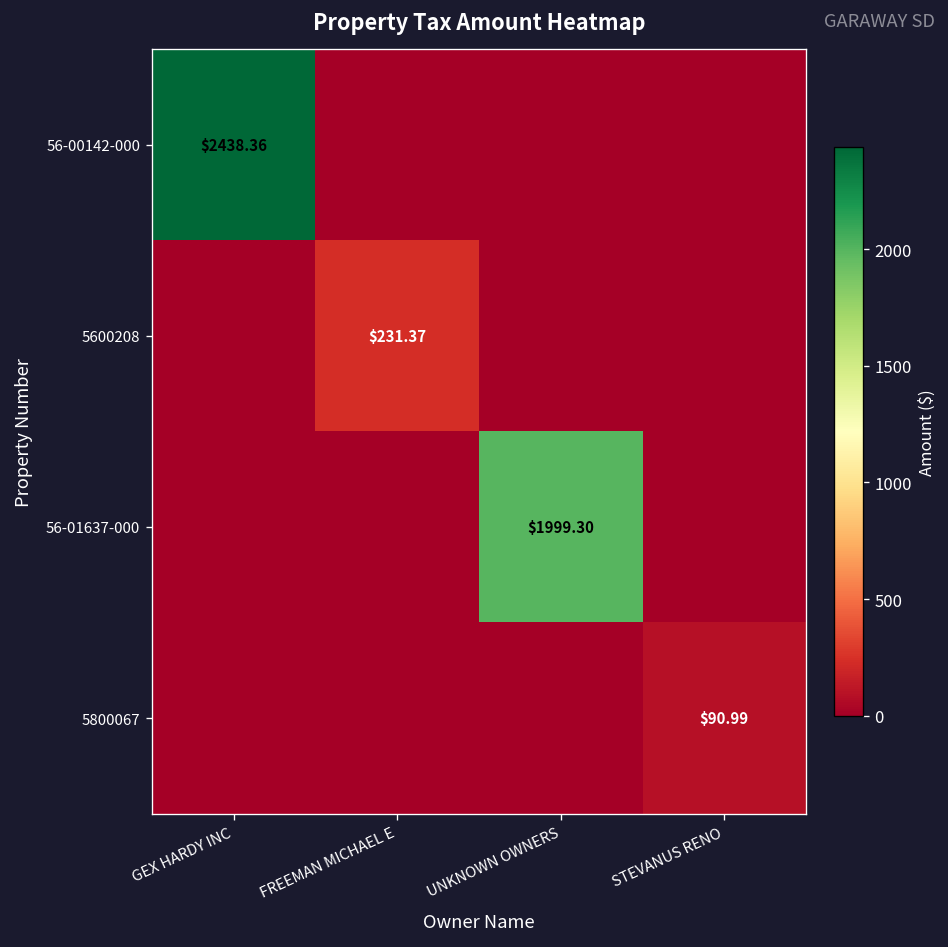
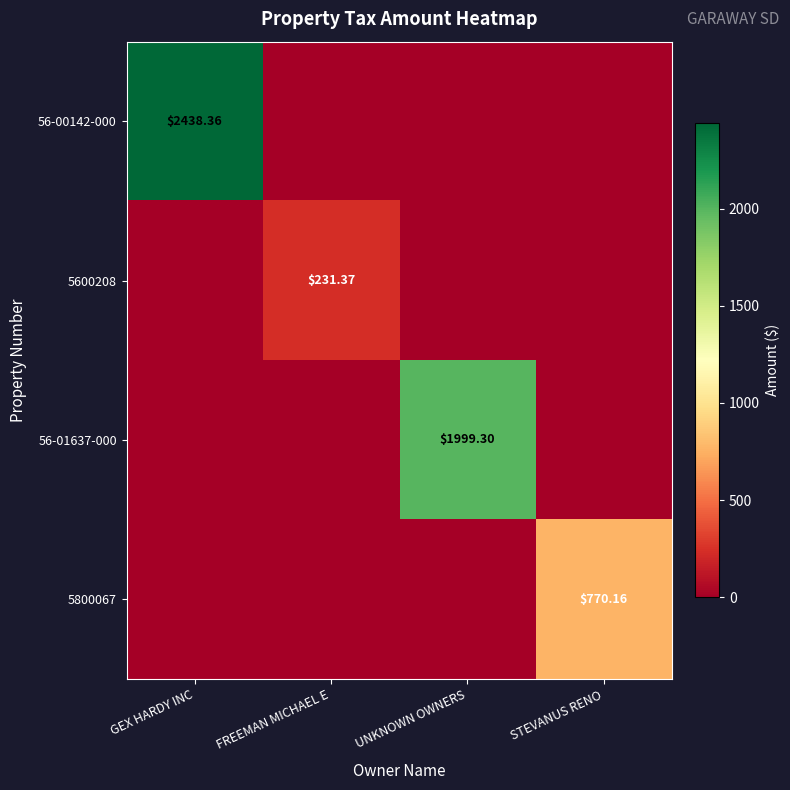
  {
    "56-00142-000": {
      "GEX HARDY INC": "$2438.36"
    },
    "5600208": {
      "FREEMAN MICHAEL E": "$231.37"
    },
    "56-01637-000": {
      "UNKNOWN OWNERS": "$1999.30"
    },
    "5800067": {
-     "STEVANUS RENO": "$90.99"
+     "STEVANUS RENO": "$770.16"
    }
  }
